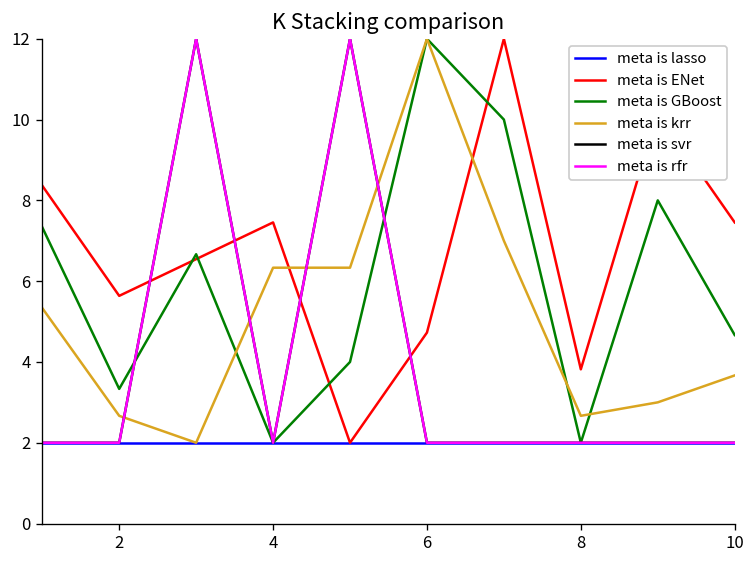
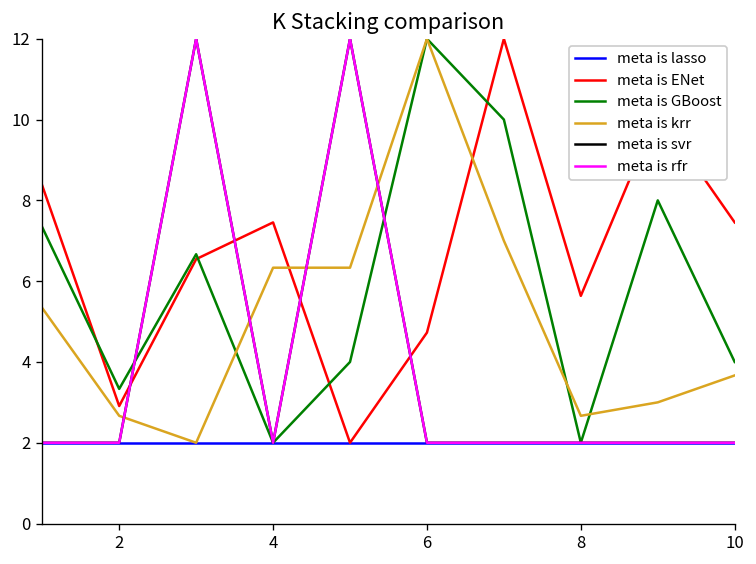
  {
    "meta is ENet": {
-     "2": 5.6,
+     "2": 2.9,
      "4": 7.5,
      "6": 4.7,
-     "8": 3.8,
+     "8": 5.6,
      "10": 7.5
    },
    "meta is GBoost": {
      "2": 3.3,
-     "10": 4.7
+     "10": 4.0
    },
    "meta is krr": {
      "2": 2.7,
      "4": 6.3,
      "8": 2.7,
      "10": 3.7
    }
  }
